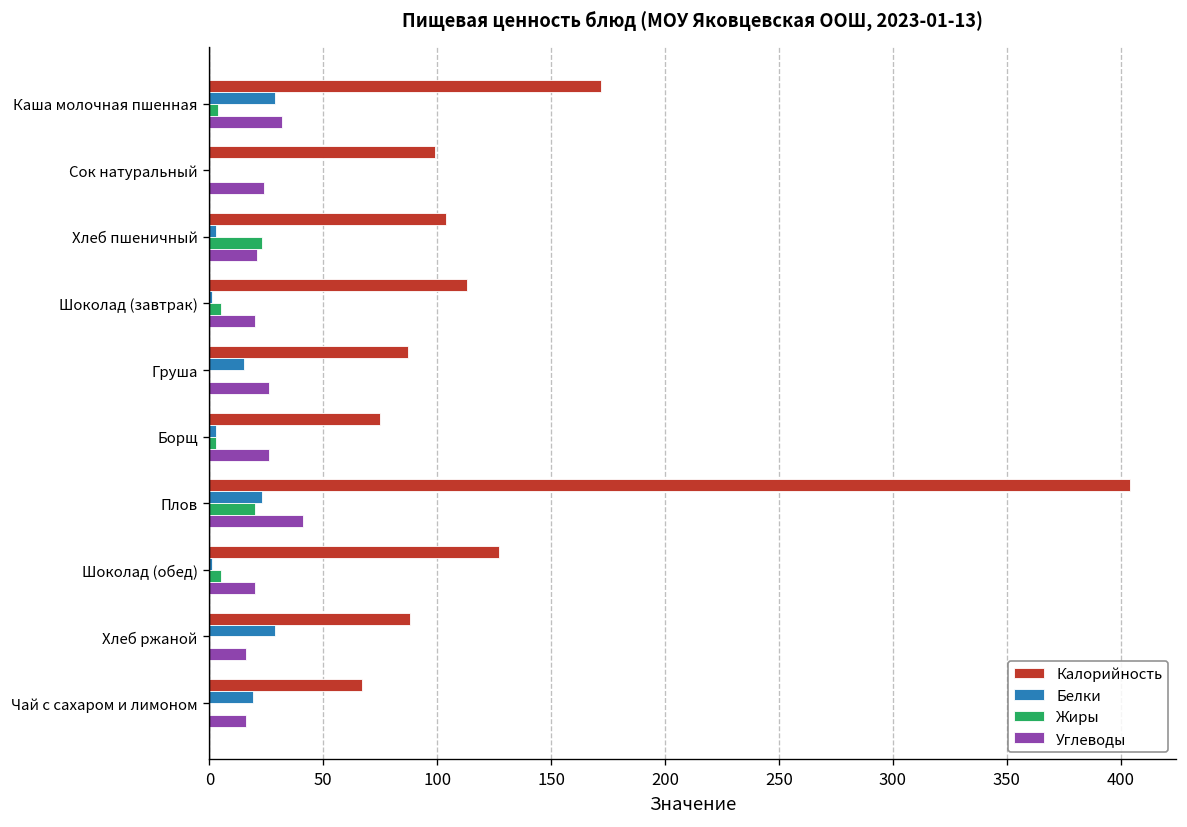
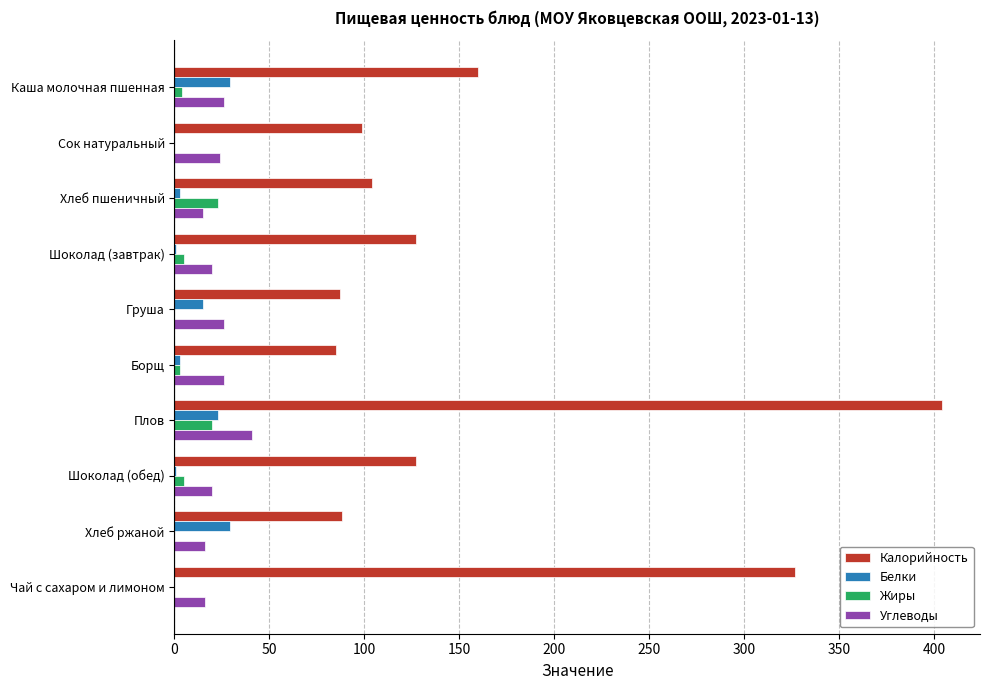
  {
    "Калорийность": {
-     "Каша молочная пшенная": 172,
+     "Каша молочная пшенная": 160,
      "Сок натуральный": 99,
      "Хлеб пшеничный": 104,
-     "Шоколад (завтрак)": 113,
+     "Шоколад (завтрак)": 127,
      "Груша": 87,
-     "Борщ": 75,
+     "Борщ": 85,
      "Плов": 404,
      "Шоколад (обед)": 127,
      "Хлеб ржаной": 88,
-     "Чай с сахаром и лимоном": 67
+     "Чай с сахаром и лимоном": 327
    },
    "Белки": {
      "Каша молочная пшенная": 29,
      "Сок натуральный": 0,
      "Хлеб пшеничный": 3,
      "Груша": 15,
      "Борщ": 3,
      "Плов": 23,
      "Хлеб ржаной": 29,
-     "Чай с сахаром и лимоном": 19
+     "Чай с сахаром и лимоном": 0
    },
    "Жиры": {
      "Каша молочная пшенная": 4,
      "Сок натуральный": 0,
      "Хлеб пшеничный": 23,
      "Шоколад (завтрак)": 5,
      "Груша": 0,
      "Борщ": 3,
      "Плов": 20,
      "Шоколад (обед)": 5,
      "Хлеб ржаной": 0,
      "Чай с сахаром и лимоном": 0
    },
    "Углеводы": {
-     "Каша молочная пшенная": 32,
+     "Каша молочная пшенная": 26,
      "Сок натуральный": 24,
-     "Хлеб пшеничный": 21,
+     "Хлеб пшеничный": 15,
      "Шоколад (завтрак)": 20,
      "Груша": 26,
      "Борщ": 26,
      "Плов": 41,
      "Шоколад (обед)": 20,
      "Хлеб ржаной": 16,
      "Чай с сахаром и лимоном": 16
    }
  }
